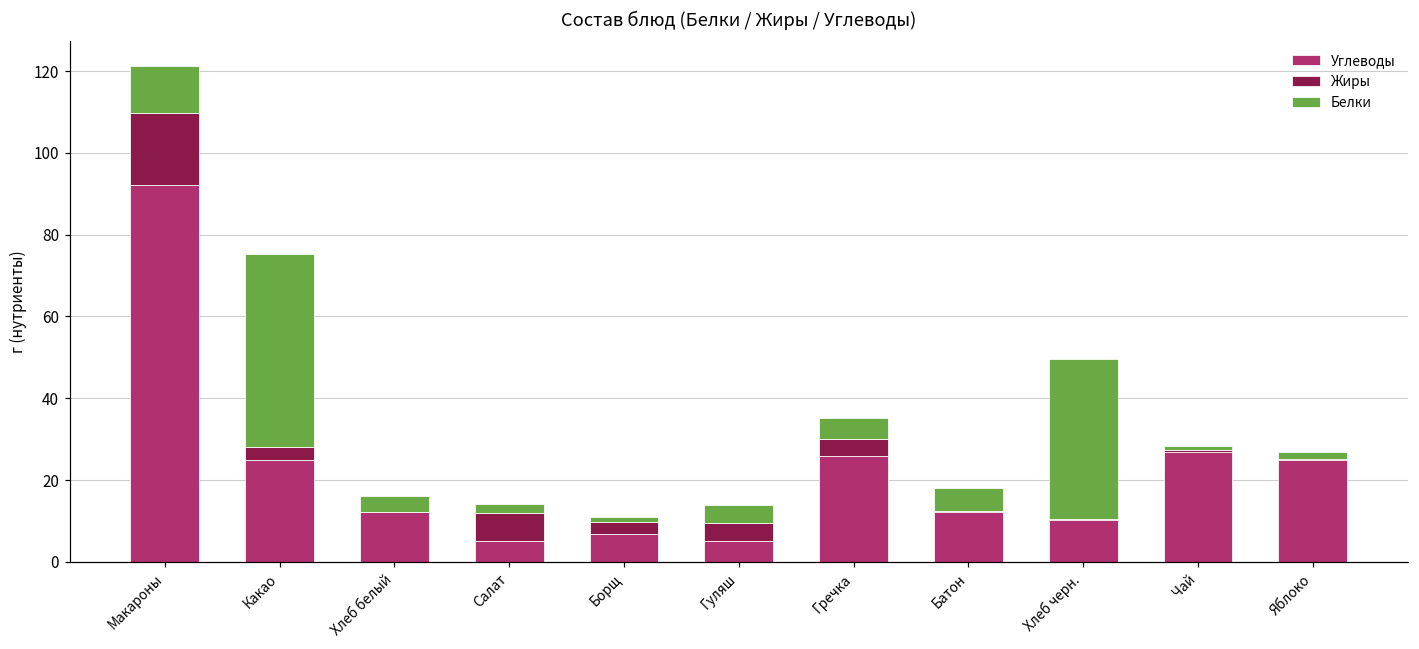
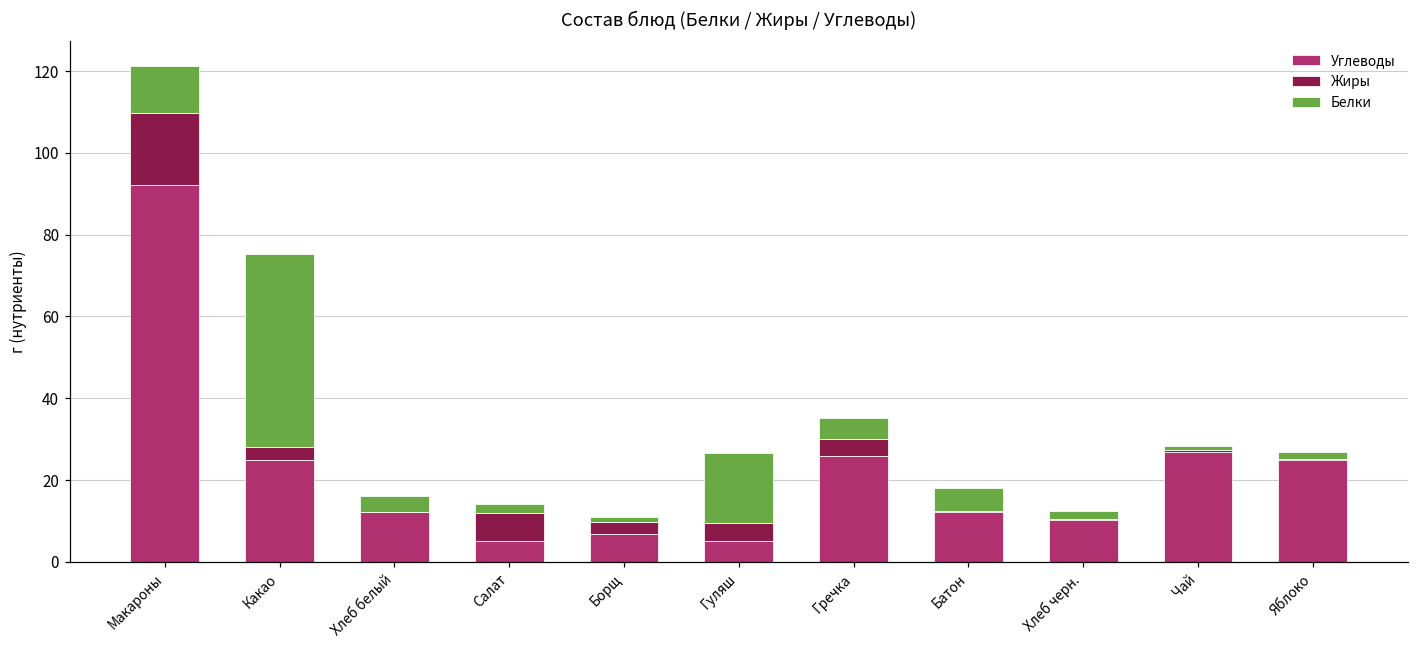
  {
    "Белки": {
      "Макароны": 12,
      "Какао": 47,
      "Хлеб белый": 4,
      "Салат": 2,
      "Борщ": 1,
-     "Гуляш": 4,
+     "Гуляш": 17,
      "Гречка": 5,
      "Батон": 6,
-     "Хлеб черн.": 39,
+     "Хлеб черн.": 2,
      "Чай": 1,
      "Яблоко": 2
    }
  }
